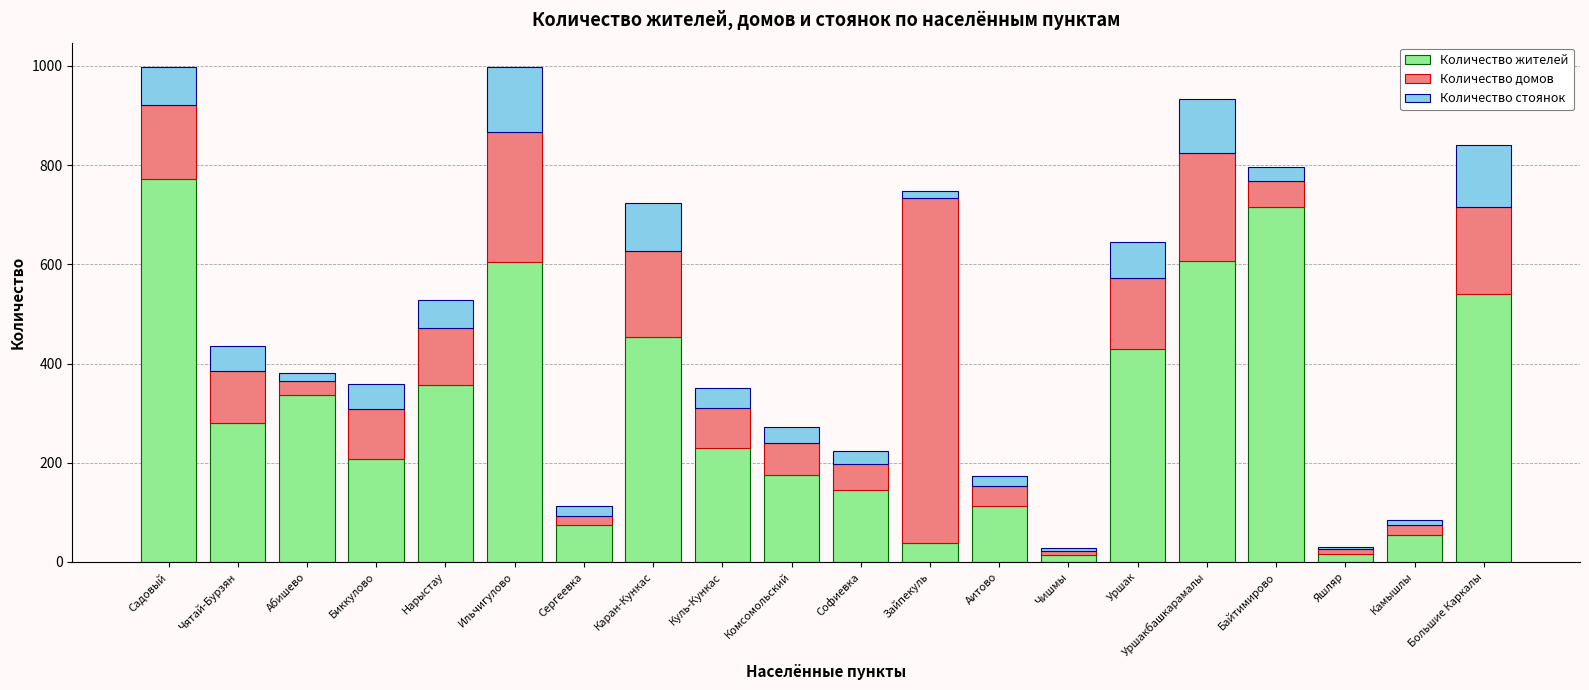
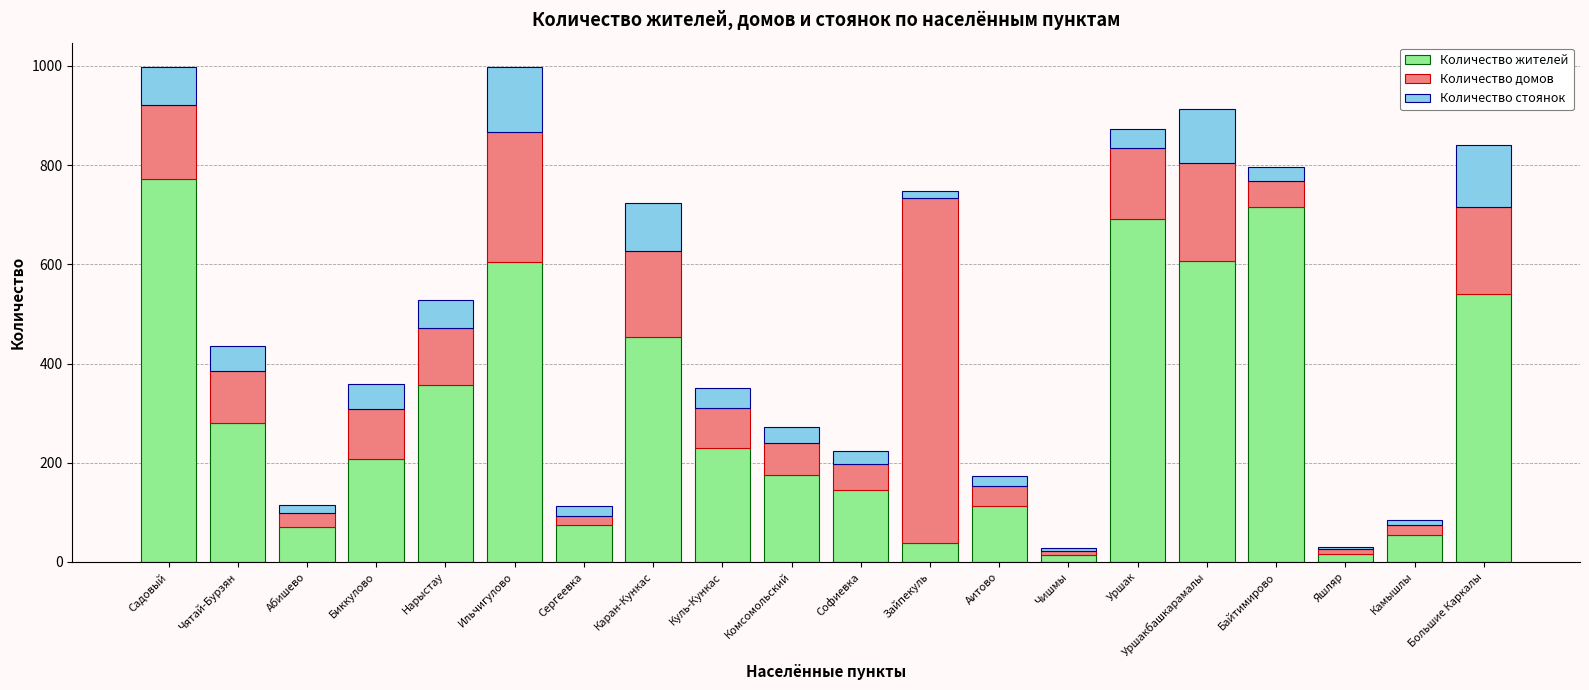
  {
    "Количество жителей": {
      "Садовый": 770,
      "Чятай-Бурзян": 280,
-     "Абишево": 340,
+     "Абишево": 70,
      "Биккулово": 210,
      "Нарыстау": 360,
      "Ильчигулово": 610,
      "Сергеевка": 70,
      "Каран-Кункас": 450,
      "Куль-Кункас": 230,
      "Комсомольский": 180,
      "Софиевка": 150,
      "Зайпекуль": 40,
      "Аитово": 110,
      "Чишмы": 10,
-     "Уршак": 430,
+     "Уршак": 690,
      "Уршакбашкарамалы": 610,
      "Байтимирово": 720,
      "Яшляр": 20,
      "Камышлы": 60,
      "Большие Каркалы": 540
    },
    "Количество домов": {
      "Садовый": 150,
      "Чятай-Бурзян": 100,
      "Абишево": 30,
      "Биккулово": 100,
      "Нарыстау": 120,
      "Ильчигулово": 260,
      "Сергеевка": 20,
      "Каран-Кункас": 170,
      "Куль-Кункас": 80,
      "Комсомольский": 70,
      "Софиевка": 50,
      "Зайпекуль": 700,
      "Аитово": 40,
      "Чишмы": 10,
      "Уршак": 140,
-     "Уршакбашкарамалы": 220,
+     "Уршакбашкарамалы": 200,
      "Байтимирово": 50,
      "Яшляр": 10,
      "Камышлы": 20,
      "Большие Каркалы": 170
    },
    "Количество стоянок": {
      "Садовый": 80,
      "Чятай-Бурзян": 50,
      "Абишево": 20,
      "Биккулово": 50,
      "Нарыстау": 60,
      "Ильчигулово": 130,
      "Сергеевка": 20,
      "Каран-Кункас": 100,
      "Куль-Кункас": 40,
      "Комсомольский": 30,
      "Софиевка": 30,
      "Зайпекуль": 10,
      "Аитово": 20,
-     "Уршак": 70,
+     "Уршак": 40,
      "Уршакбашкарамалы": 110,
      "Байтимирово": 30,
      "Камышлы": 10,
      "Большие Каркалы": 130
    }
  }
